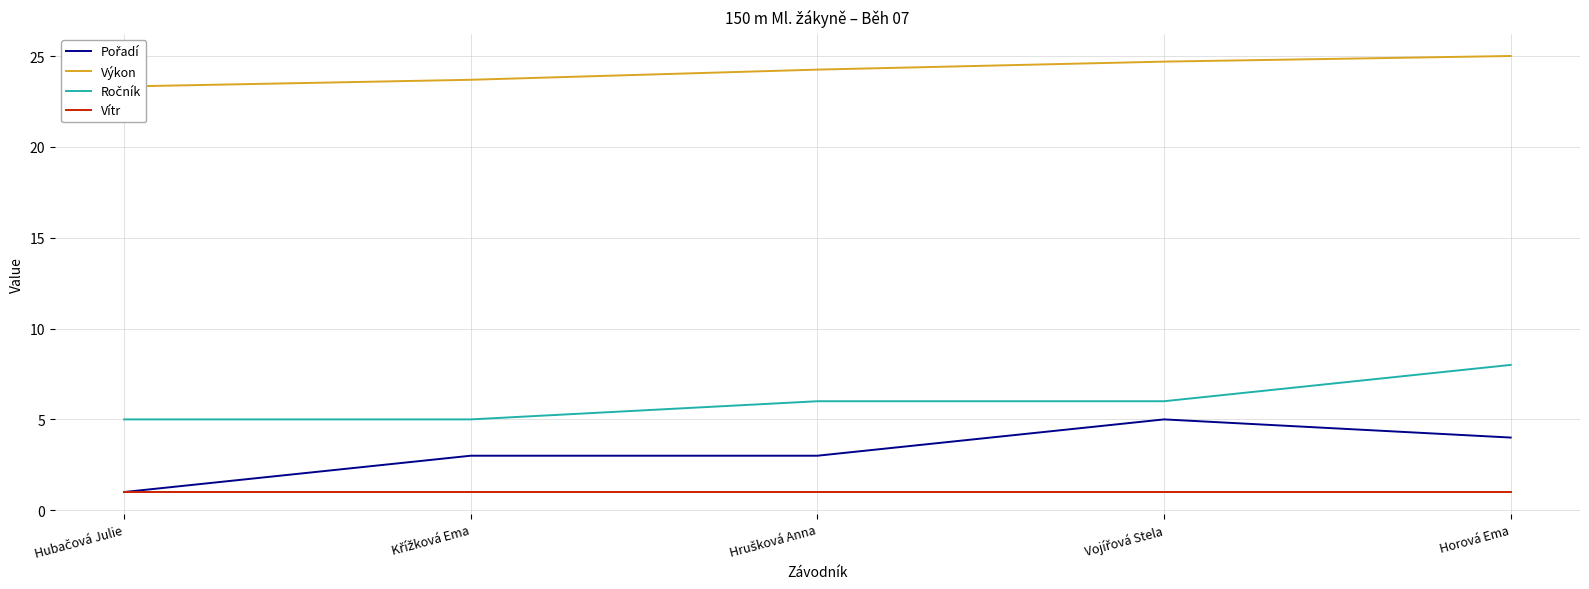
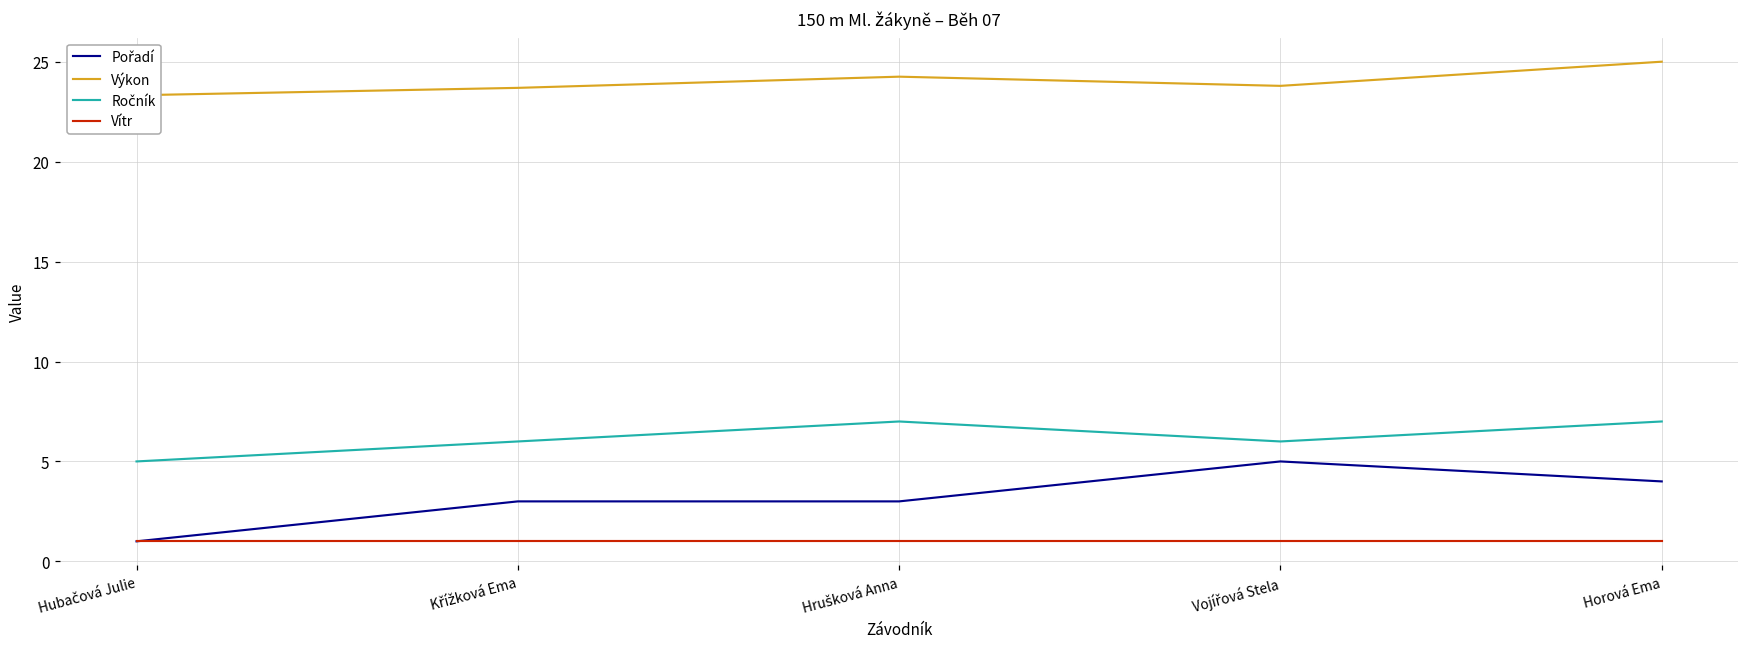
  {
    "Pořadí": {
      "Křížková Ema": 3.0,
      "Hrušková Anna": 3.0,
      "Vojířová Stela": 5.0,
      "Horová Ema": 4.0
    },
    "Výkon": {
      "Křížková Ema": 23.7,
      "Hrušková Anna": 24.3,
-     "Vojířová Stela": 24.7,
+     "Vojířová Stela": 23.8,
      "Horová Ema": 25.0
    },
    "Ročník": {
      "Hubačová Julie": 5,
-     "Křížková Ema": 5,
-     "Hrušková Anna": 6,
+     "Křížková Ema": 6,
+     "Hrušková Anna": 7,
      "Vojířová Stela": 6,
-     "Horová Ema": 8
+     "Horová Ema": 7
    },
    "Vítr": {
      "Křížková Ema": 1.0,
      "Hrušková Anna": 1.0,
      "Vojířová Stela": 1.0,
      "Horová Ema": 1.0
    }
  }
